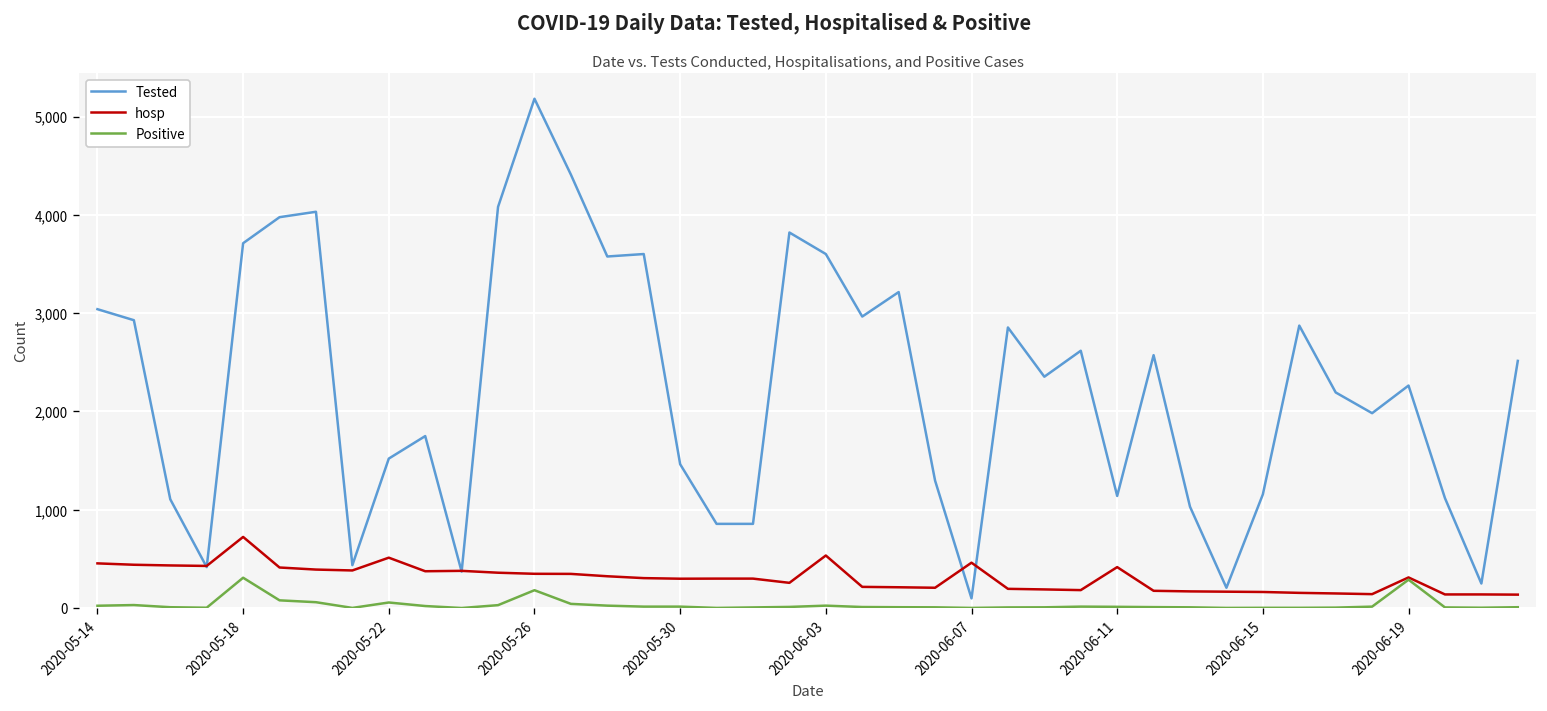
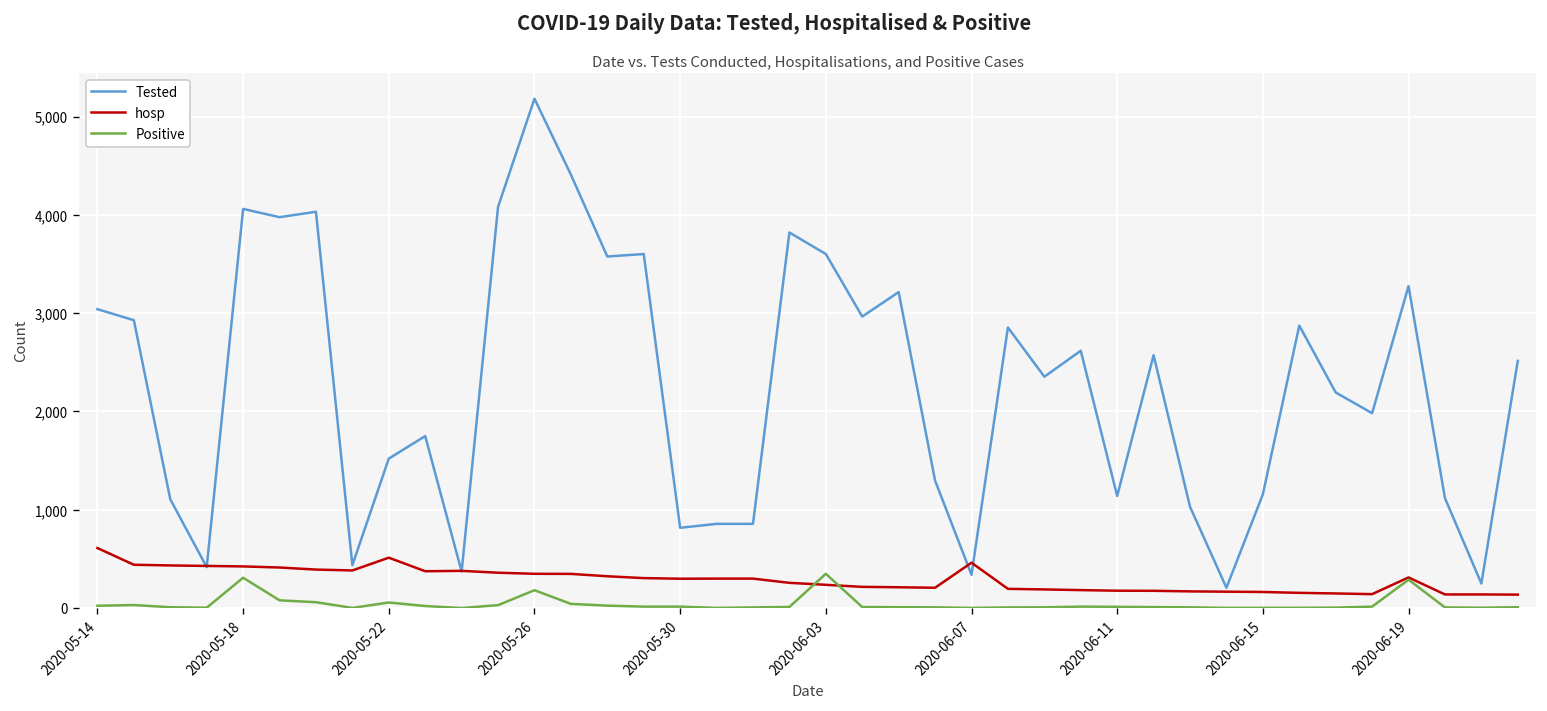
  {
    "Tested": {
      "2020-05-14": "3,000",
-     "2020-05-18": "3,700",
+     "2020-05-18": "4,100",
      "2020-05-22": "1,500",
      "2020-05-26": "5,200",
-     "2020-05-30": "1,500",
+     "2020-05-30": "800",
      "2020-06-03": "3,600",
-     "2020-06-07": "100",
+     "2020-06-07": "300",
      "2020-06-11": "1,100",
      "2020-06-15": "1,200",
-     "2020-06-19": "2,300"
+     "2020-06-19": "3,300"
    },
    "hosp": {
-     "2020-05-14": "500",
-     "2020-05-18": "700",
+     "2020-05-14": "600",
+     "2020-05-18": "400",
      "2020-05-22": "500",
      "2020-05-26": "300",
      "2020-05-30": "300",
-     "2020-06-03": "500",
+     "2020-06-03": "200",
      "2020-06-07": "500",
-     "2020-06-11": "400",
+     "2020-06-11": "200",
      "2020-06-15": "200"
    },
    "Positive": {
      "2020-05-14": "0",
      "2020-05-18": "300",
      "2020-05-22": "100",
      "2020-05-26": "200",
      "2020-05-30": "0",
-     "2020-06-03": "0",
+     "2020-06-03": "300",
      "2020-06-07": "0",
      "2020-06-11": "0",
      "2020-06-15": "0"
    }
  }
